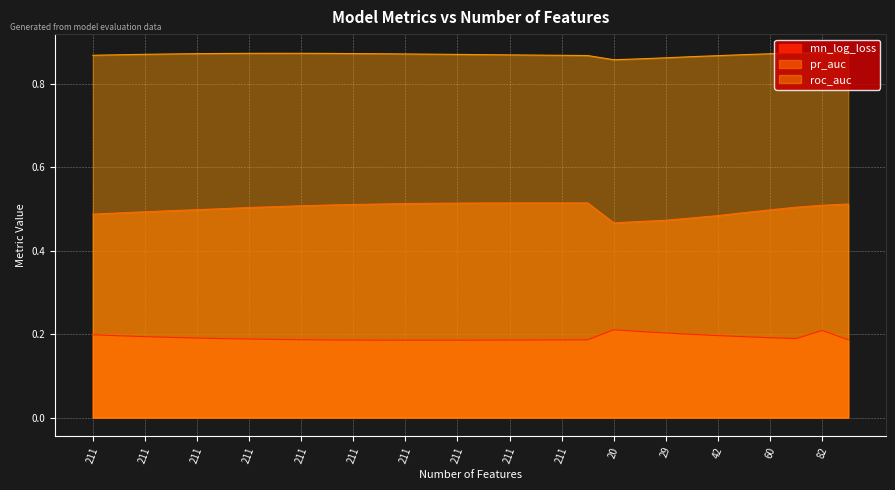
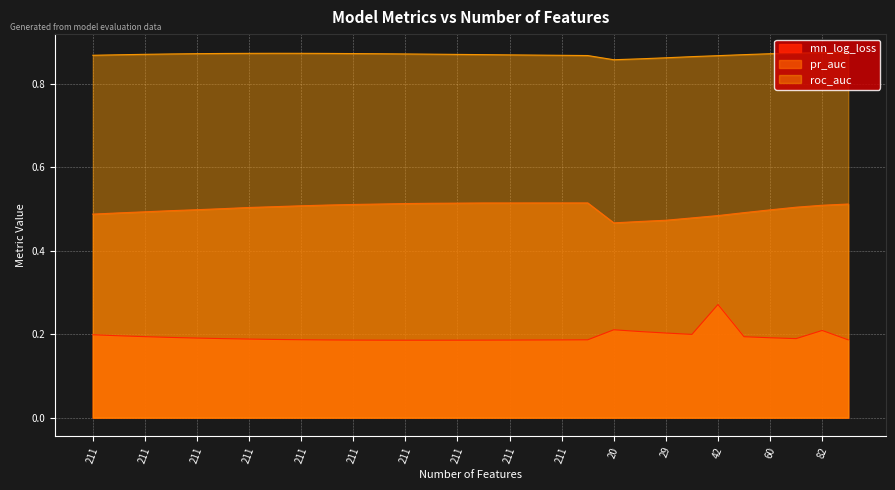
  {
    "mn_log_loss": {
      "20": 0.21,
-     "42": 0.20,
+     "42": 0.27,
      "60": 0.19,
      "82": 0.21
    }
  }
